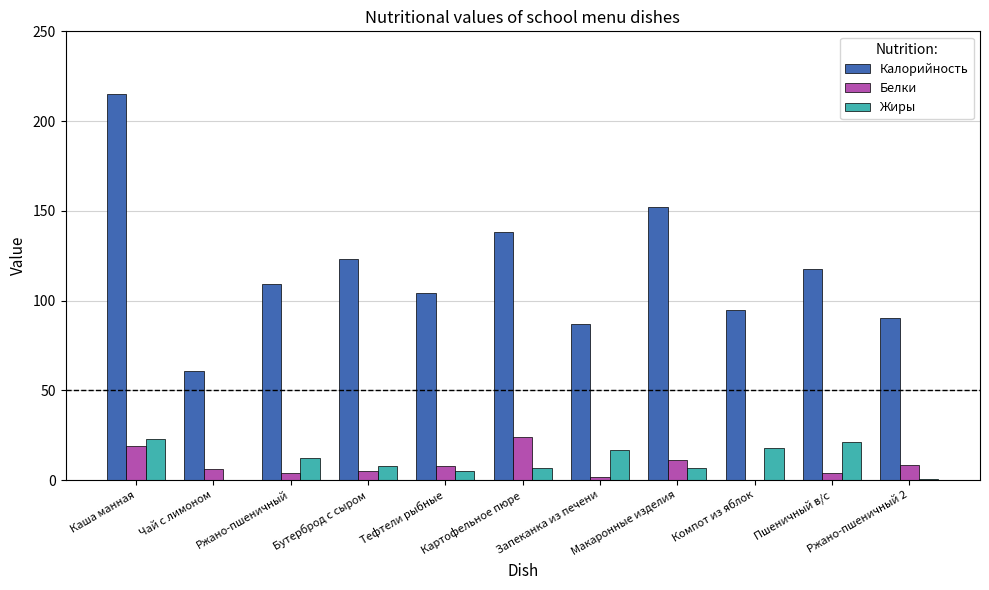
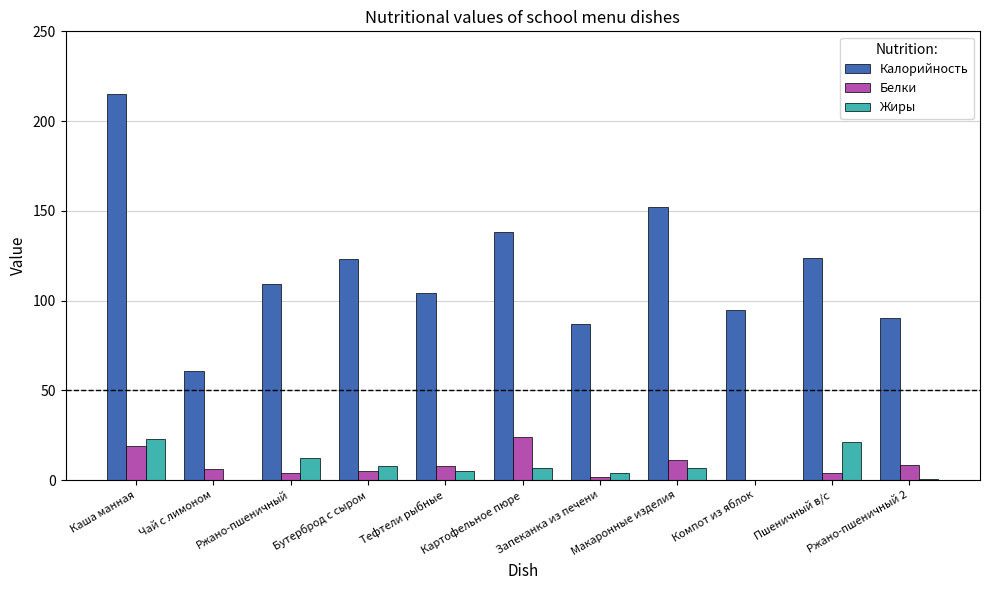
  {
    "Калорийность": {
      "Каша манная": 215,
      "Чай с лимоном": 61,
      "Ржано-пшеничный": 109,
      "Бутерброд с сыром": 123,
      "Тефтели рыбные": 104,
      "Картофельное пюре": 138,
      "Запеканка из печени": 87,
      "Макаронные изделия": 152,
      "Компот из яблок": 95,
-     "Пшеничный в/с": 118,
+     "Пшеничный в/с": 124,
      "Ржано-пшеничный 2": 91
    },
    "Белки": {
      "Каша манная": 19,
      "Чай с лимоном": 6,
      "Ржано-пшеничный": 4,
      "Бутерброд с сыром": 5,
      "Тефтели рыбные": 8,
      "Картофельное пюре": 24,
      "Запеканка из печени": 2,
      "Макаронные изделия": 11,
      "Пшеничный в/с": 4,
      "Ржано-пшеничный 2": 9
    },
    "Жиры": {
      "Каша манная": 23,
      "Чай с лимоном": 0,
      "Ржано-пшеничный": 12,
      "Бутерброд с сыром": 8,
      "Тефтели рыбные": 5,
      "Картофельное пюре": 7,
-     "Запеканка из печени": 17,
+     "Запеканка из печени": 4,
      "Макаронные изделия": 7,
-     "Компот из яблок": 18,
+     "Компот из яблок": 0,
      "Пшеничный в/с": 22
    }
  }
